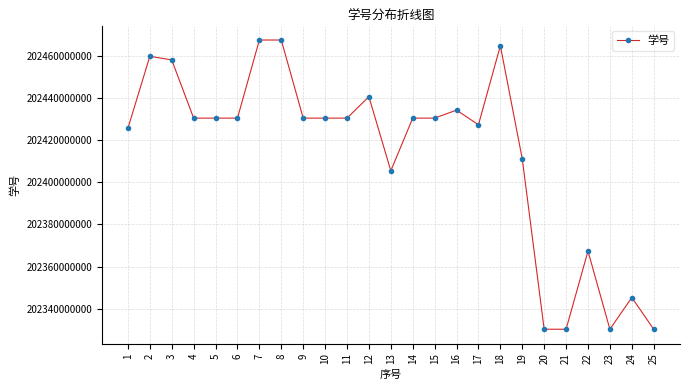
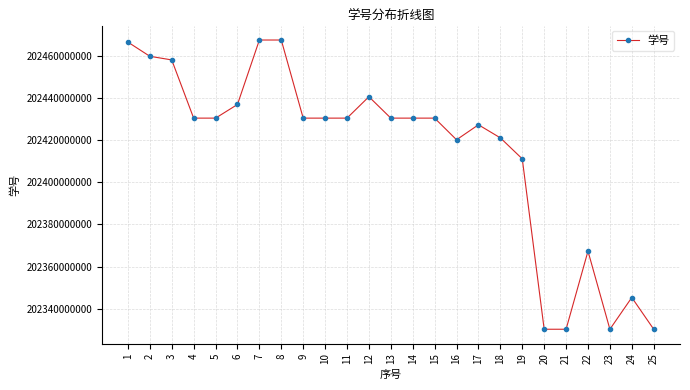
  {
-   "1": 202426000000,
+   "1": 202466000000,
    "2": 202460000000,
    "3": 202458000000,
    "4": 202430000000,
    "5": 202430000000,
-   "6": 202430000000,
+   "6": 202437000000,
    "7": 202467000000,
    "8": 202467000000,
    "9": 202430000000,
    "10": 202430000000,
    "11": 202430000000,
    "12": 202441000000,
-   "13": 202405000000,
+   "13": 202430000000,
    "14": 202430000000,
    "15": 202430000000,
-   "16": 202434000000,
+   "16": 202420000000,
    "17": 202427000000,
-   "18": 202465000000,
+   "18": 202421000000,
    "19": 202411000000,
    "20": 202330000000,
    "21": 202330000000,
    "22": 202367000000,
    "23": 202330000000,
    "24": 202345000000,
    "25": 202330000000
  }
